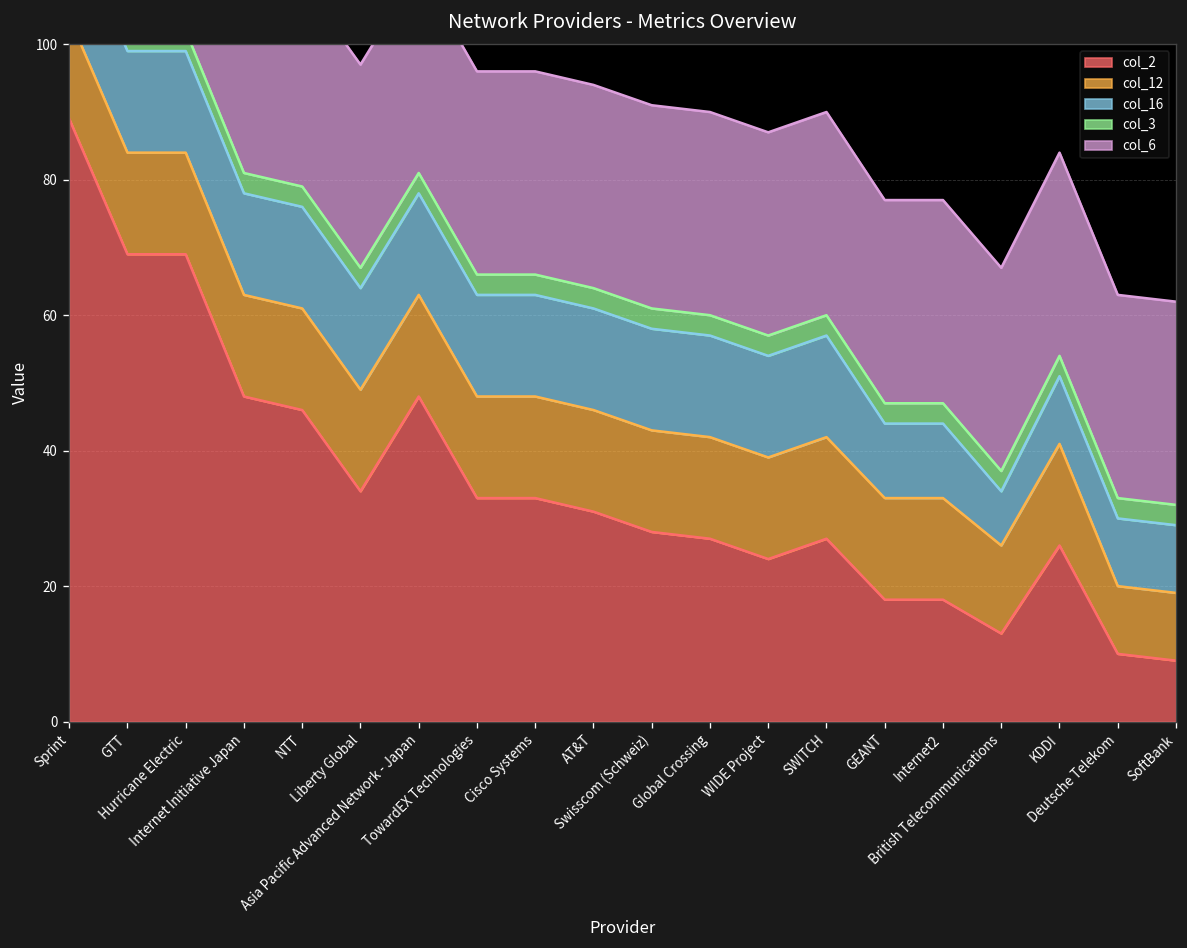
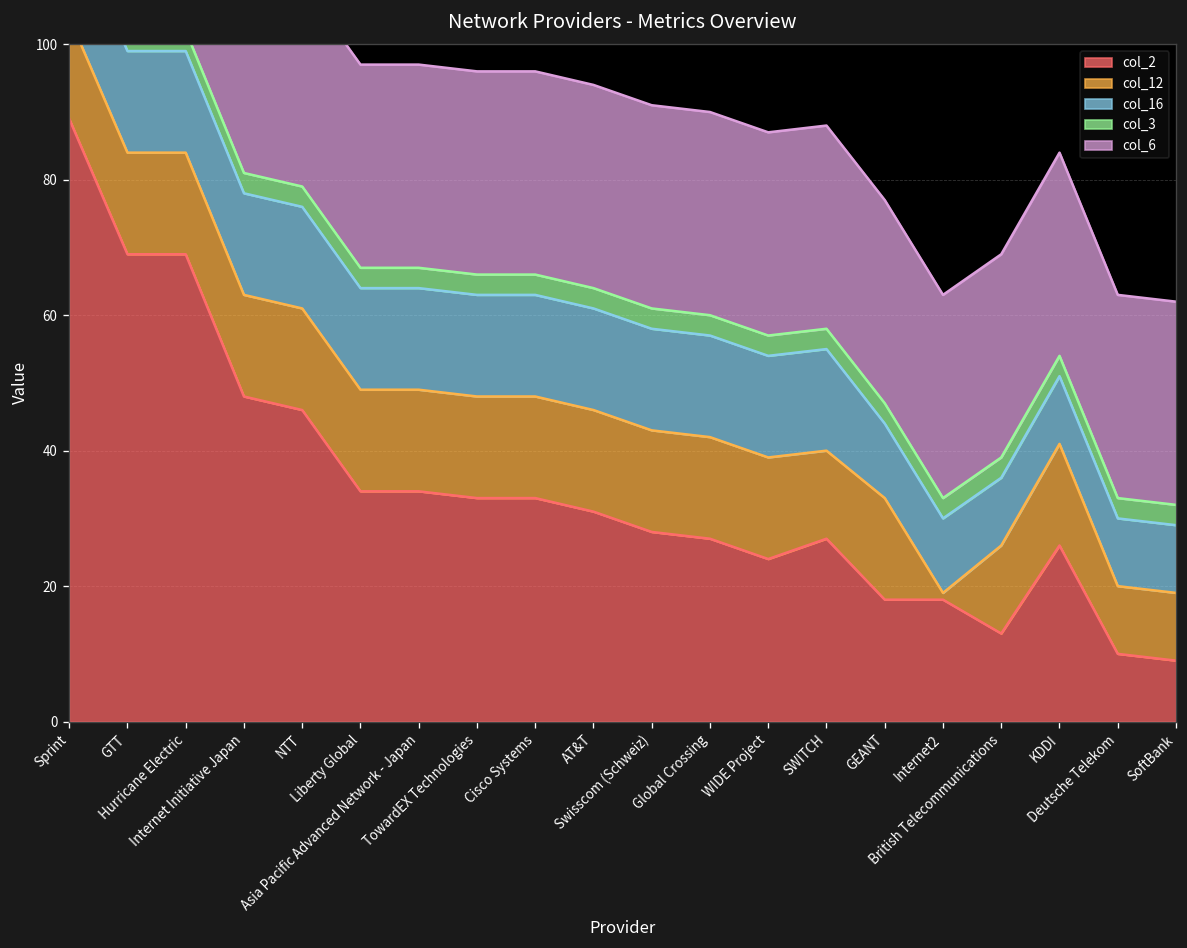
  {
    "col_2": {
      "Sprint": 89,
      "GTT": 69,
      "Hurricane Electric": 69,
      "Internet Initiative Japan": 48,
      "NTT": 46,
      "Liberty Global": 34,
-     "Asia Pacific Advanced Network - Japan": 48,
+     "Asia Pacific Advanced Network - Japan": 34,
      "TowardEX Technologies": 33,
      "Cisco Systems": 33,
      "AT&T": 31,
      "Swisscom (Schweiz)": 28,
      "Global Crossing": 27,
      "WIDE Project": 24,
      "SWITCH": 27,
      "GEANT": 18,
      "Internet2": 18,
      "British Telecommunications": 13,
      "KDDI": 26,
      "Deutsche Telekom": 10,
      "SoftBank": 9
    },
    "col_12": {
      "GTT": 15,
      "Hurricane Electric": 15,
      "Internet Initiative Japan": 15,
      "NTT": 15,
      "Liberty Global": 15,
      "Asia Pacific Advanced Network - Japan": 15,
      "TowardEX Technologies": 15,
      "Cisco Systems": 15,
      "AT&T": 15,
      "Swisscom (Schweiz)": 15,
      "Global Crossing": 15,
      "WIDE Project": 15,
-     "SWITCH": 15,
+     "SWITCH": 13,
      "GEANT": 15,
-     "Internet2": 15,
+     "Internet2": 1,
      "British Telecommunications": 13,
      "KDDI": 15,
      "Deutsche Telekom": 10,
      "SoftBank": 10
    },
    "col_16": {
      "GTT": 15,
      "Hurricane Electric": 15,
      "Internet Initiative Japan": 15,
      "NTT": 15,
      "Liberty Global": 15,
      "Asia Pacific Advanced Network - Japan": 15,
      "TowardEX Technologies": 15,
      "Cisco Systems": 15,
      "AT&T": 15,
      "Swisscom (Schweiz)": 15,
      "Global Crossing": 15,
      "WIDE Project": 15,
      "SWITCH": 15,
      "GEANT": 11,
      "Internet2": 11,
-     "British Telecommunications": 8,
+     "British Telecommunications": 10,
      "KDDI": 10,
      "Deutsche Telekom": 10,
      "SoftBank": 10
    },
    "col_3": {
      "Internet Initiative Japan": 3,
      "NTT": 3,
      "Liberty Global": 3,
      "Asia Pacific Advanced Network - Japan": 3,
      "TowardEX Technologies": 3,
      "Cisco Systems": 3,
      "AT&T": 3,
      "Swisscom (Schweiz)": 3,
      "Global Crossing": 3,
      "WIDE Project": 3,
      "SWITCH": 3,
      "GEANT": 3,
      "Internet2": 3,
      "British Telecommunications": 3,
      "KDDI": 3,
      "Deutsche Telekom": 3,
      "SoftBank": 3
    },
    "col_6": {
      "Liberty Global": 30,
      "TowardEX Technologies": 30,
      "Cisco Systems": 30,
      "AT&T": 30,
      "Swisscom (Schweiz)": 30,
      "Global Crossing": 30,
      "WIDE Project": 30,
      "SWITCH": 30,
      "GEANT": 30,
      "Internet2": 30,
      "British Telecommunications": 30,
      "KDDI": 30,
      "Deutsche Telekom": 30,
      "SoftBank": 30
    }
  }
